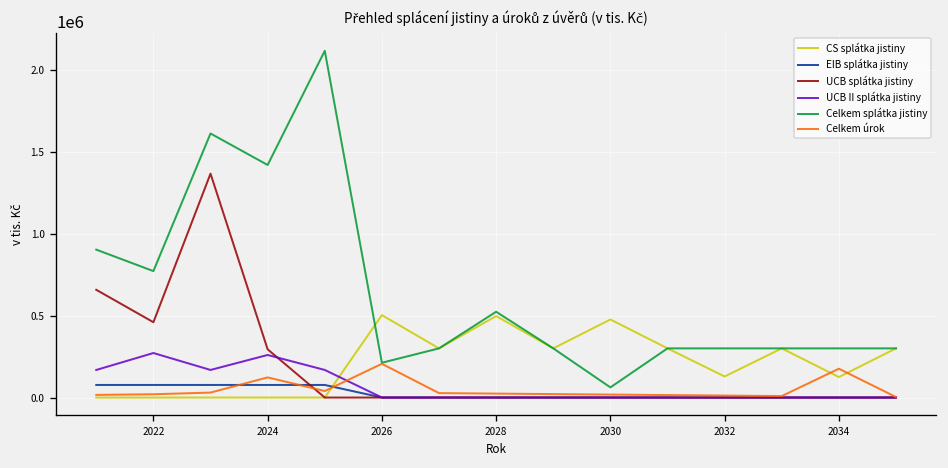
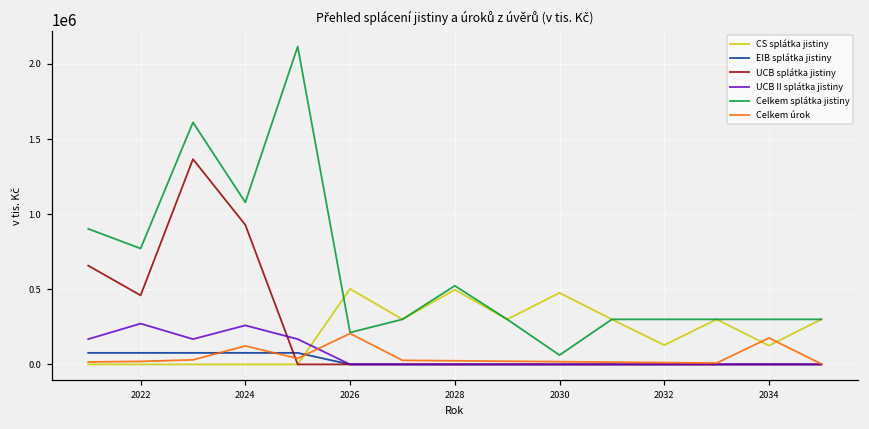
  {
    "CS splátka jistiny": {
      "2022": 0,
      "2024": 0,
      "2026": 500000,
      "2028": 500000,
      "2030": 480000,
      "2032": 130000,
      "2034": 120000
    },
    "EIB splátka jistiny": {
      "2022": 80000,
      "2024": 80000
    },
    "UCB splátka jistiny": {
      "2022": 460000,
-     "2024": 290000
+     "2024": 930000
    },
    "UCB II splátka jistiny": {
      "2022": 270000,
      "2024": 260000
    },
    "Celkem splátka jistiny": {
      "2022": 770000,
-     "2024": 1420000,
+     "2024": 1080000,
      "2028": 520000,
      "2030": 60000,
      "2032": 300000,
      "2034": 300000
    },
    "Celkem úrok": {
      "2022": 20000,
      "2024": 120000,
      "2028": 20000,
      "2034": 180000
    }
  }
